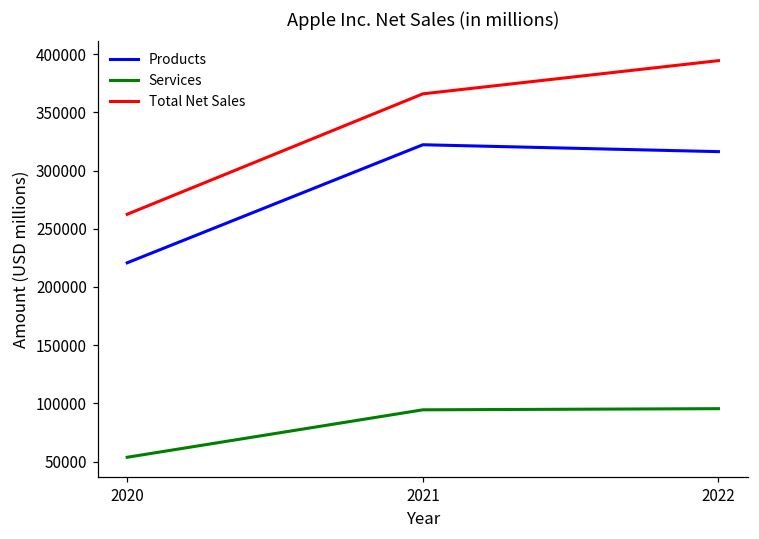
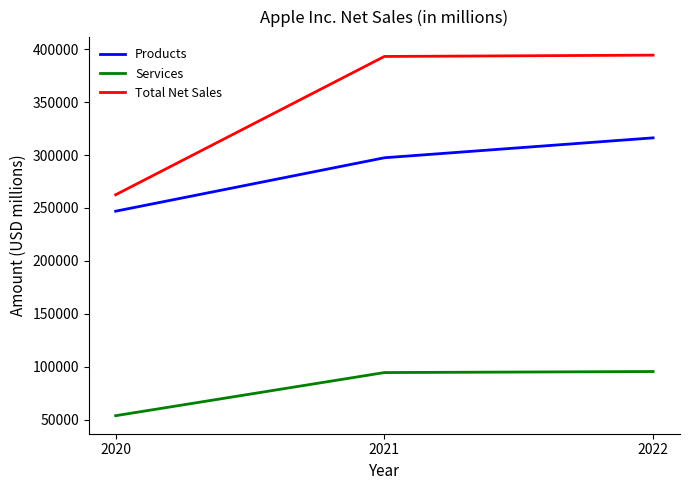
  {
    "Products": {
-     "2020": 221000,
-     "2021": 322000,
+     "2020": 247000,
+     "2021": 297000,
      "2022": 316000
    },
    "Services": {
      "2020": 54000,
      "2021": 95000,
      "2022": 95000
    },
    "Total Net Sales": {
      "2020": 262000,
-     "2021": 366000,
+     "2021": 393000,
      "2022": 394000
    }
  }
